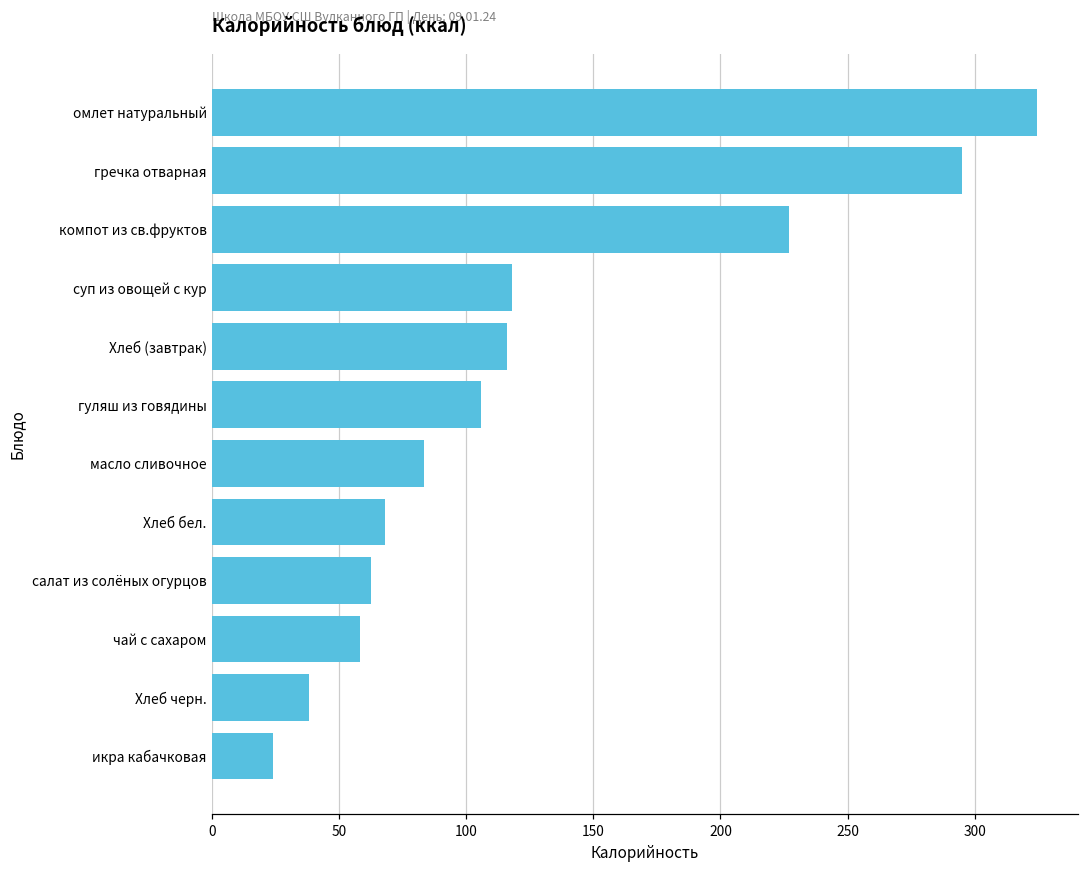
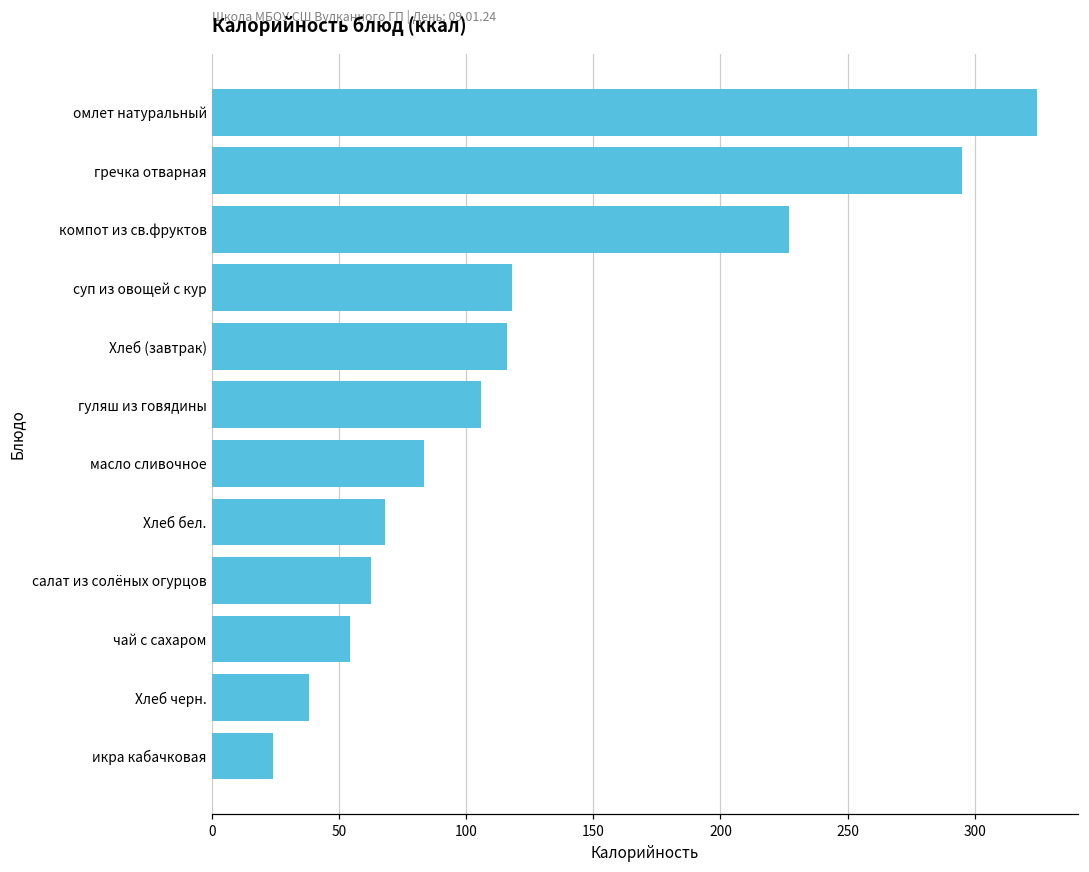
  {
    "омлет натуральный": 324,
    "гречка отварная": 295,
    "компот из св.фруктов": 227,
    "суп из овощей с кур": 118,
    "Хлеб (завтрак)": 116,
    "гуляш из говядины": 106,
    "масло сливочное": 83,
    "Хлеб бел.": 68,
    "салат из солёных огурцов": 62,
-   "чай с сахаром": 58,
+   "чай с сахаром": 54,
    "Хлеб черн.": 38,
    "икра кабачковая": 24
  }
